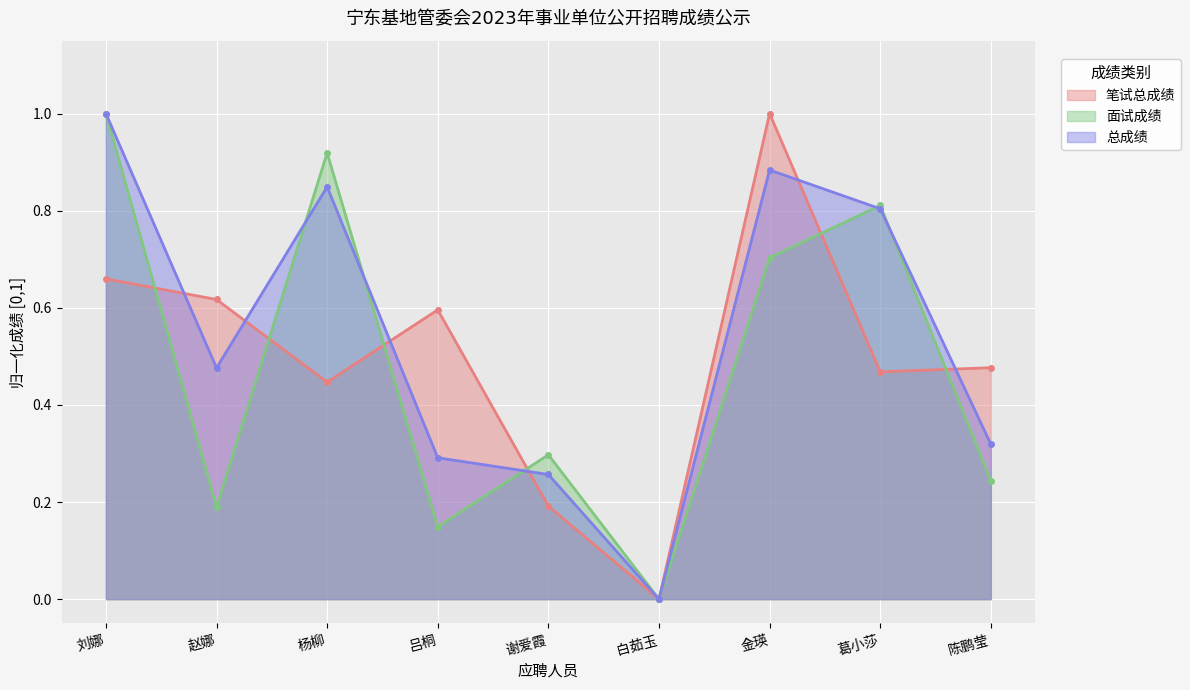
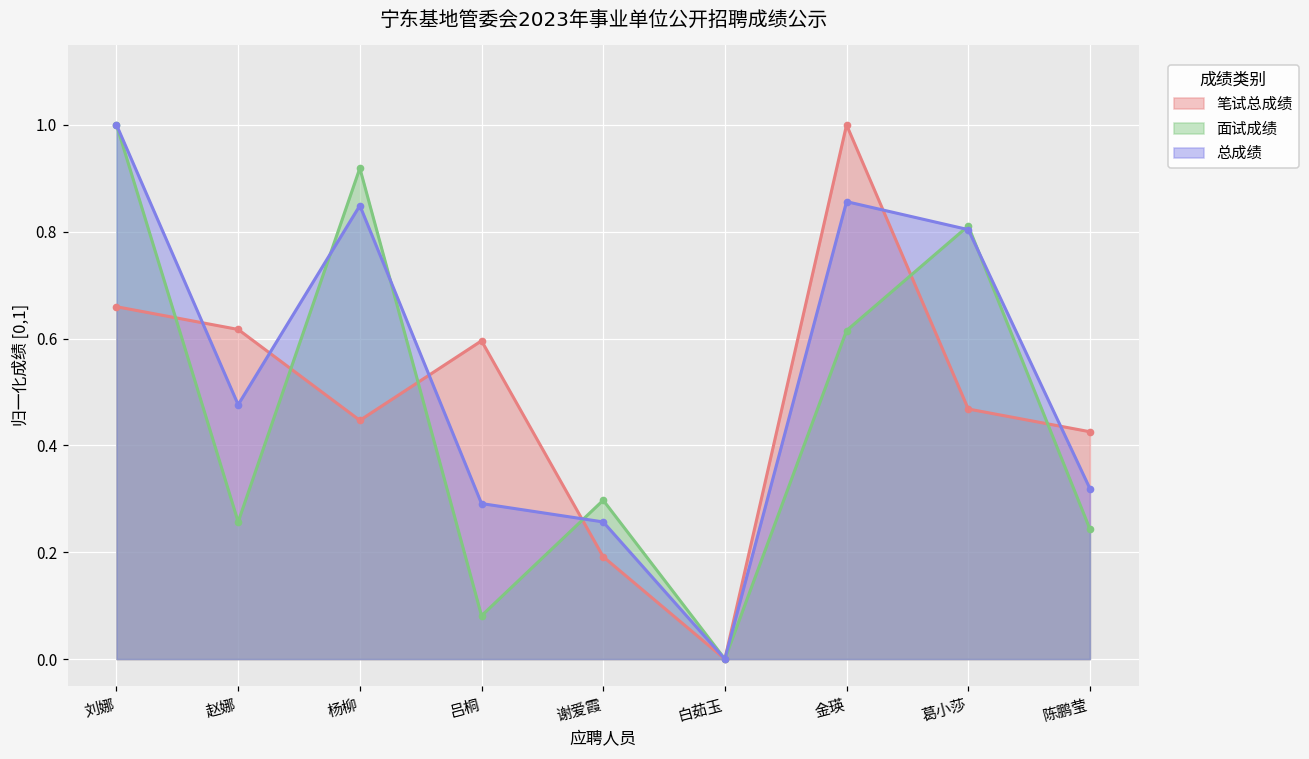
  {
    "笔试总成绩": {
      "刘娜": 0.66,
      "赵娜": 0.62,
      "杨柳": 0.45,
      "吕桐": 0.60,
      "谢爱霞": 0.19,
      "金瑛": 1.00,
      "葛小莎": 0.47,
-     "陈鹏莹": 0.48
+     "陈鹏莹": 0.43
    },
    "面试成绩": {
-     "赵娜": 0.19,
+     "赵娜": 0.26,
      "杨柳": 0.92,
-     "吕桐": 0.15,
+     "吕桐": 0.08,
      "谢爱霞": 0.30,
-     "金瑛": 0.70,
+     "金瑛": 0.61,
      "葛小莎": 0.81,
      "陈鹏莹": 0.24
    },
    "总成绩": {
      "赵娜": 0.48,
      "杨柳": 0.85,
      "吕桐": 0.29,
      "谢爱霞": 0.26,
-     "金瑛": 0.88,
+     "金瑛": 0.86,
      "葛小莎": 0.80,
      "陈鹏莹": 0.32
    }
  }
